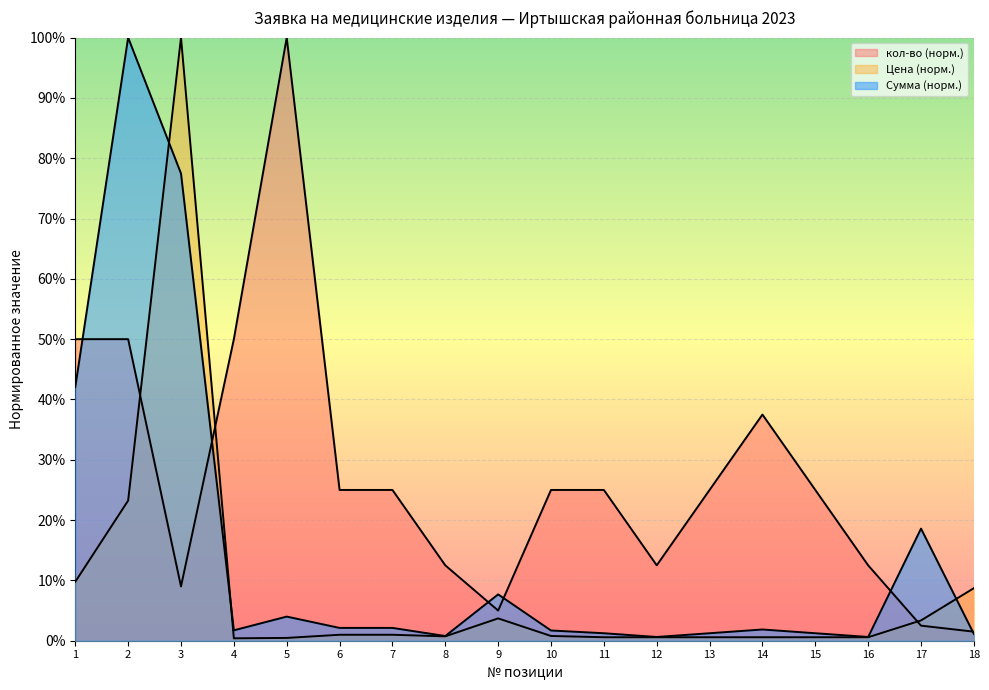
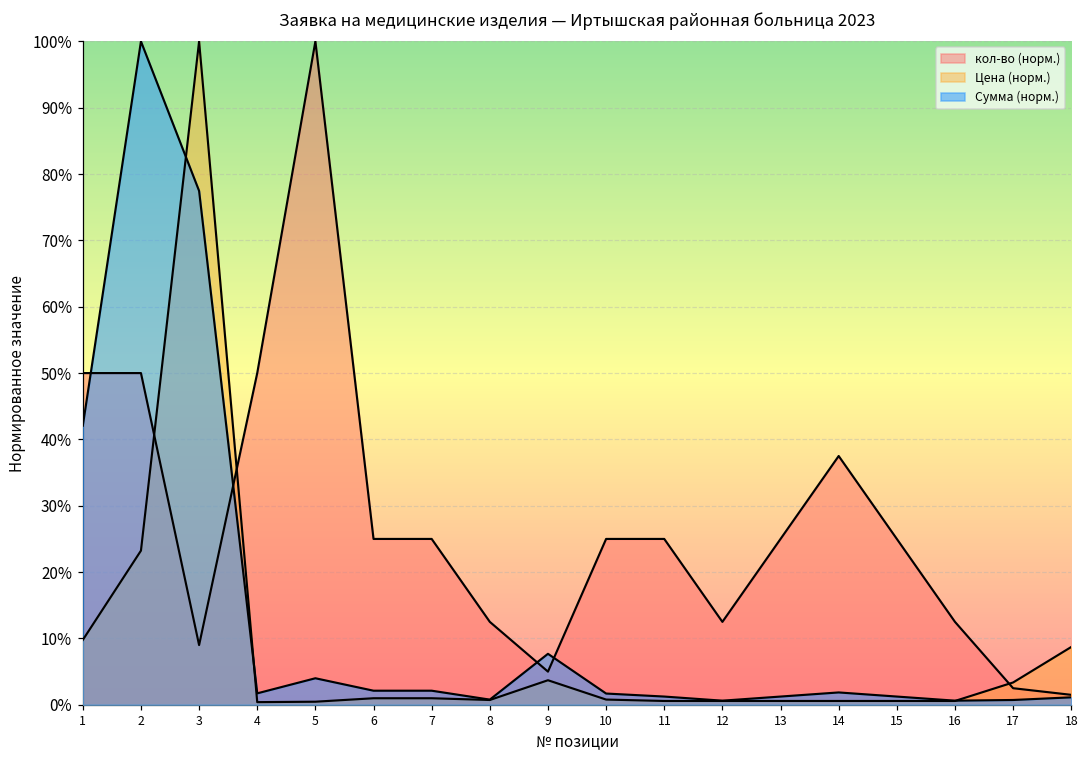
  {
    "Сумма (норм.)": {
      "1": "42%",
      "2": "100%",
      "3": "77%",
      "4": "2%",
      "5": "4%",
      "6": "2%",
      "7": "2%",
      "9": "8%",
      "10": "2%",
      "11": "1%",
      "13": "1%",
      "14": "2%",
      "15": "1%",
-     "17": "19%"
+     "17": "1%"
    }
  }
